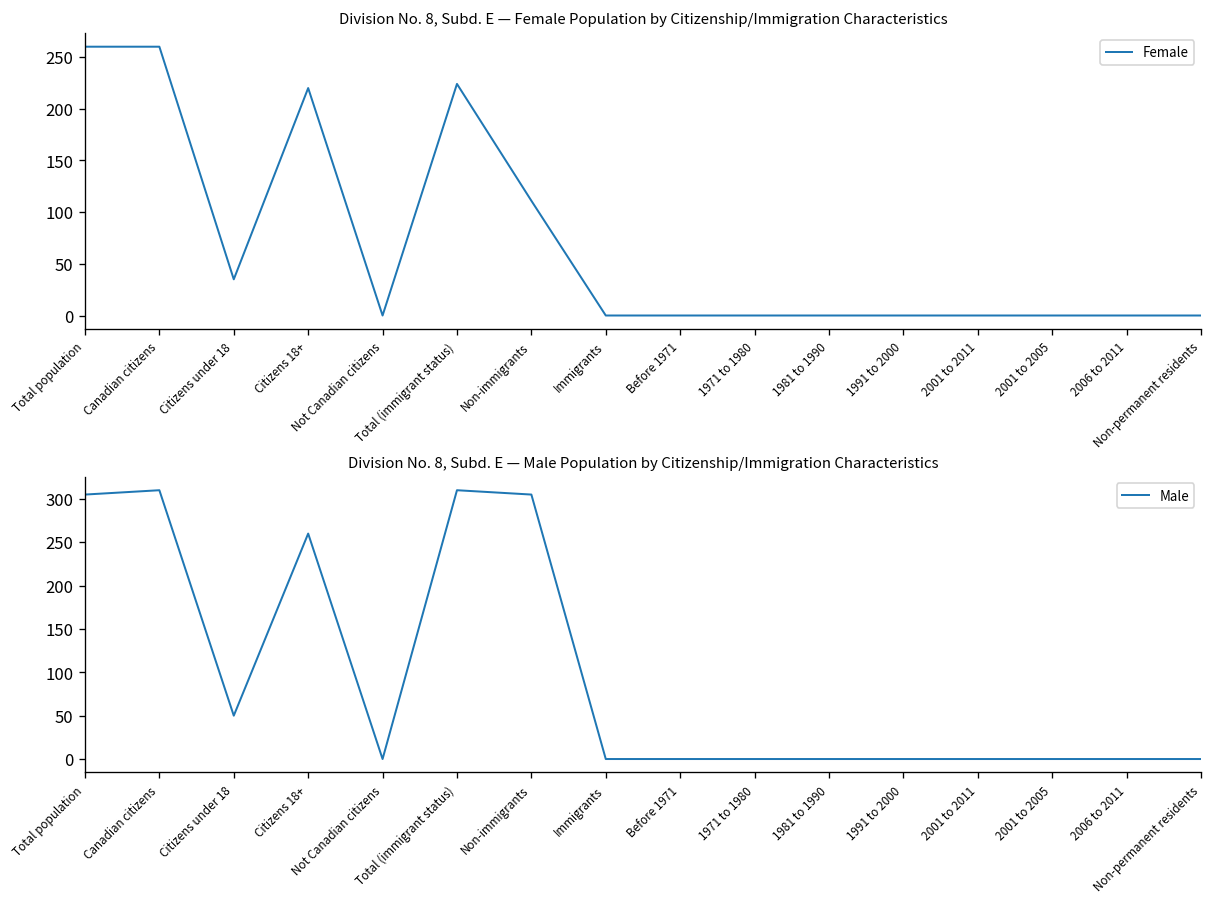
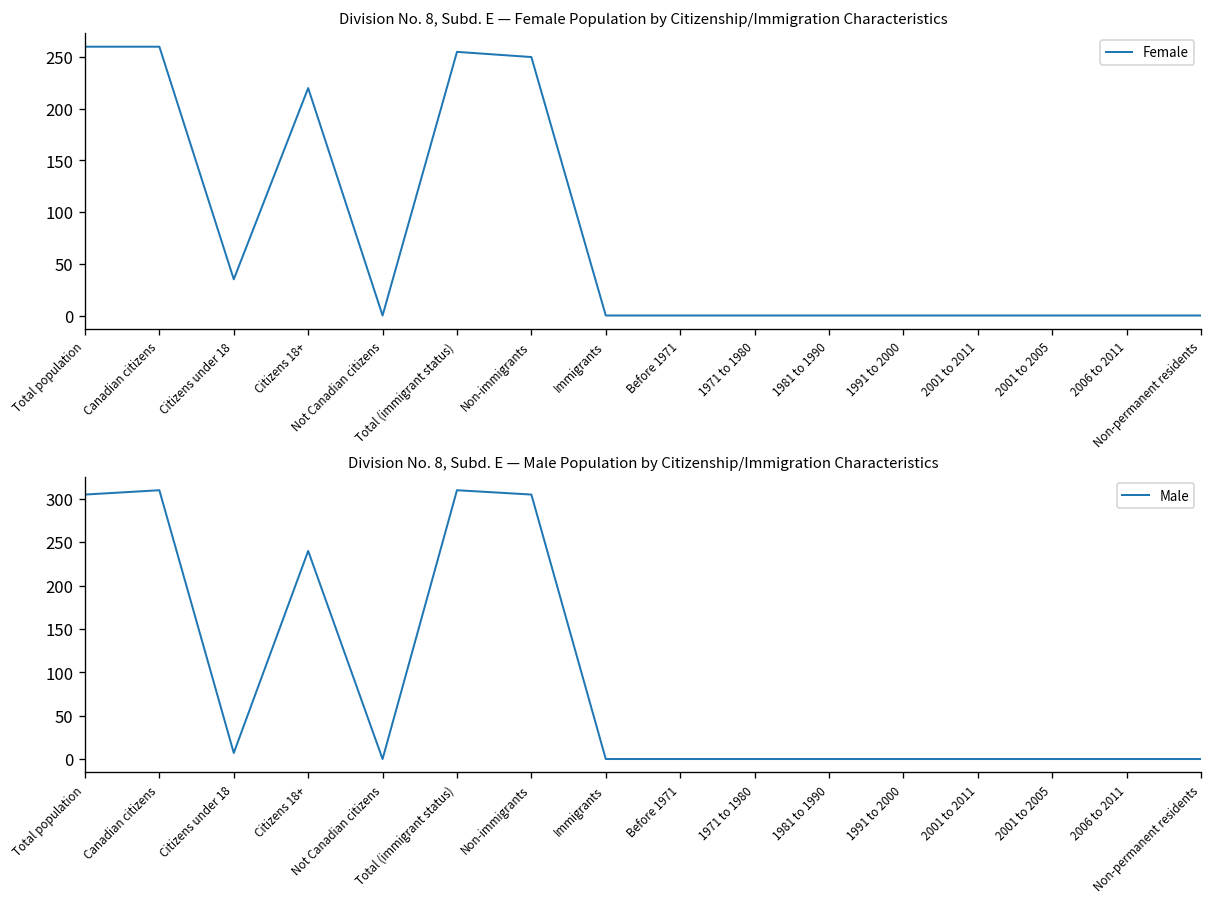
  {
    "Division No. 8, Subd. E — Female Population by Citizenship/Immigration Characteristics": {
      "Total population": 260,
      "Canadian citizens": 260,
      "Citizens under 18": 40,
      "Citizens 18+": 220,
      "Not Canadian citizens": 0,
-     "Total (immigrant status)": 220,
-     "Non-immigrants": 110,
+     "Total (immigrant status)": 260,
+     "Non-immigrants": 250,
      "Immigrants": 0,
      "Before 1971": 0,
      "1971 to 1980": 0,
      "1981 to 1990": 0,
      "1991 to 2000": 0,
      "2001 to 2011": 0,
      "2001 to 2005": 0,
      "2006 to 2011": 0,
      "Non-permanent residents": 0
    },
    "Division No. 8, Subd. E — Male Population by Citizenship/Immigration Characteristics": {
      "Total population": 310,
      "Canadian citizens": 310,
-     "Citizens under 18": 50,
-     "Citizens 18+": 260,
+     "Citizens under 18": 10,
+     "Citizens 18+": 240,
      "Not Canadian citizens": 0,
      "Total (immigrant status)": 310,
      "Non-immigrants": 310,
      "Immigrants": 0,
      "Before 1971": 0,
      "1971 to 1980": 0,
      "1981 to 1990": 0,
      "1991 to 2000": 0,
      "2001 to 2011": 0,
      "2001 to 2005": 0,
      "2006 to 2011": 0,
      "Non-permanent residents": 0
    }
  }
